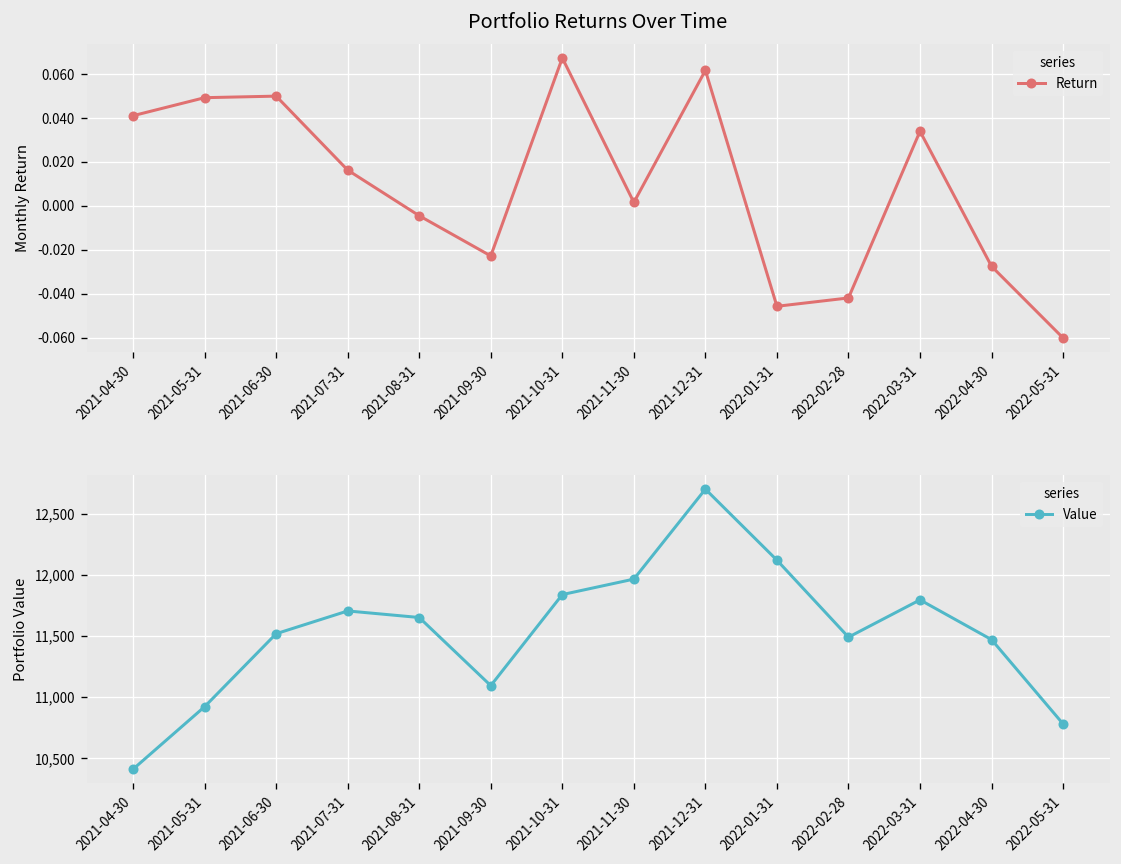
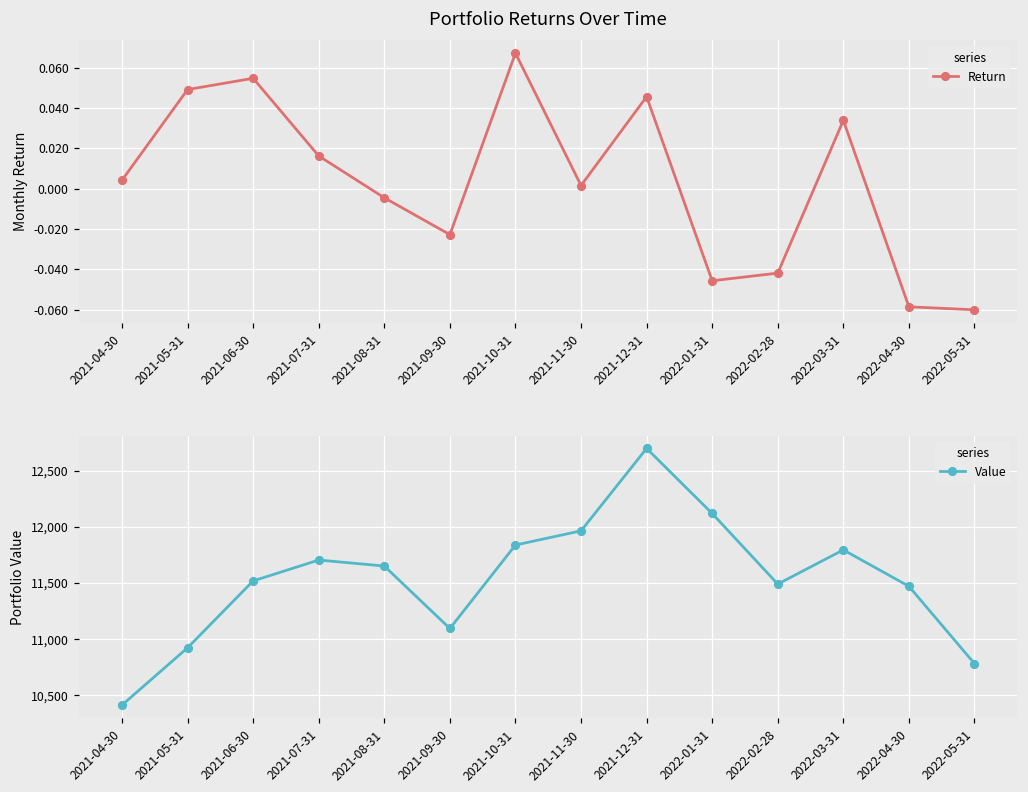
  {
    "Portfolio Returns Over Time": {
-     "2021-04-30": 0.041,
+     "2021-04-30": 0.004,
      "2021-05-31": 0.049,
-     "2021-06-30": 0.050,
+     "2021-06-30": 0.055,
      "2021-07-31": 0.016,
      "2021-08-31": -0.005,
      "2021-09-30": -0.023,
      "2021-10-31": 0.067,
      "2021-11-30": 0.001,
-     "2021-12-31": 0.062,
+     "2021-12-31": 0.046,
      "2022-01-31": -0.046,
      "2022-02-28": -0.042,
      "2022-03-31": 0.034,
-     "2022-04-30": -0.028,
+     "2022-04-30": -0.059,
      "2022-05-31": -0.060
    }
  }
